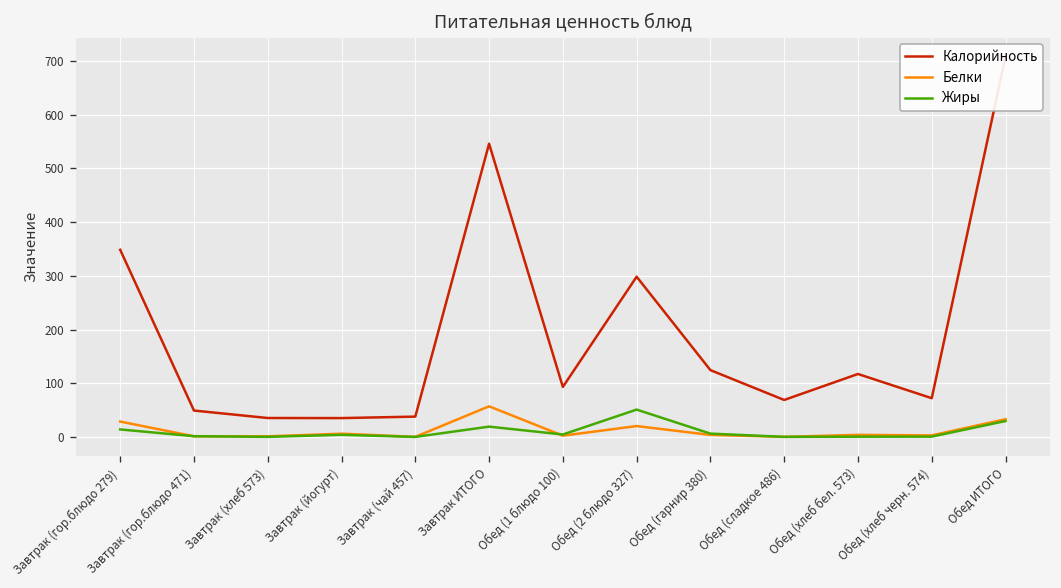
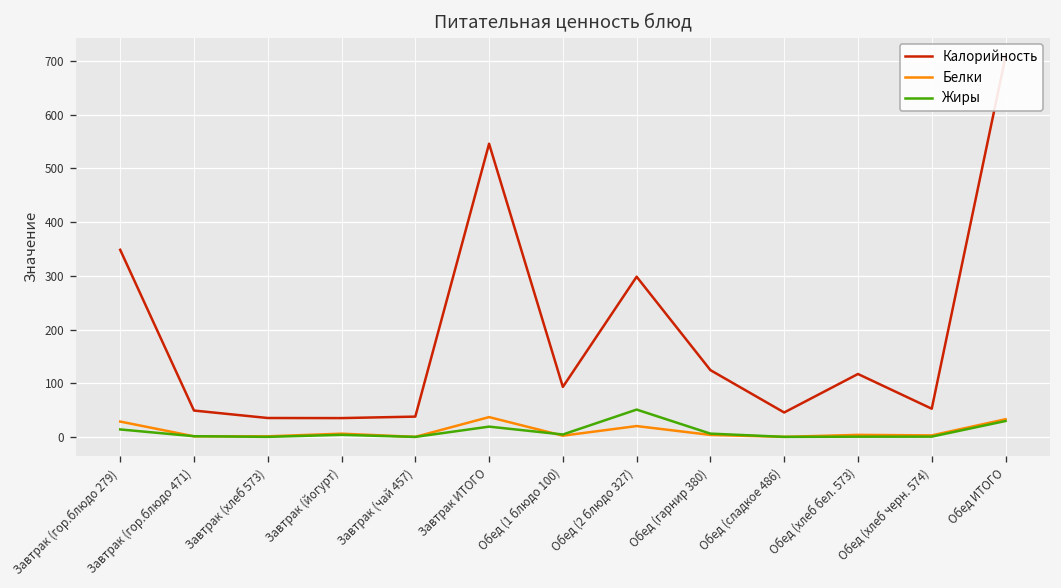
  {
    "Калорийность": {
      "Завтрак (гор.блюдо 279)": 350,
      "Завтрак (гор.блюдо 471)": 50,
      "Завтрак (хлеб 573)": 40,
      "Завтрак (йогурт)": 40,
      "Завтрак (чай 457)": 40,
      "Завтрак ИТОГО": 550,
      "Обед (1 блюдо 100)": 90,
      "Обед (2 блюдо 327)": 300,
      "Обед (гарнир 380)": 120,
-     "Обед (сладкое 486)": 70,
+     "Обед (сладкое 486)": 50,
      "Обед (хлеб бел. 573)": 120,
-     "Обед (хлеб черн. 574)": 70
+     "Обед (хлеб черн. 574)": 50
    },
    "Белки": {
      "Завтрак (гор.блюдо 279)": 30,
-     "Завтрак ИТОГО": 60,
+     "Завтрак ИТОГО": 40,
      "Обед (2 блюдо 327)": 20
    },
    "Жиры": {
      "Завтрак (гор.блюдо 279)": 10,
      "Завтрак ИТОГО": 20,
      "Обед (2 блюдо 327)": 50
    }
  }
